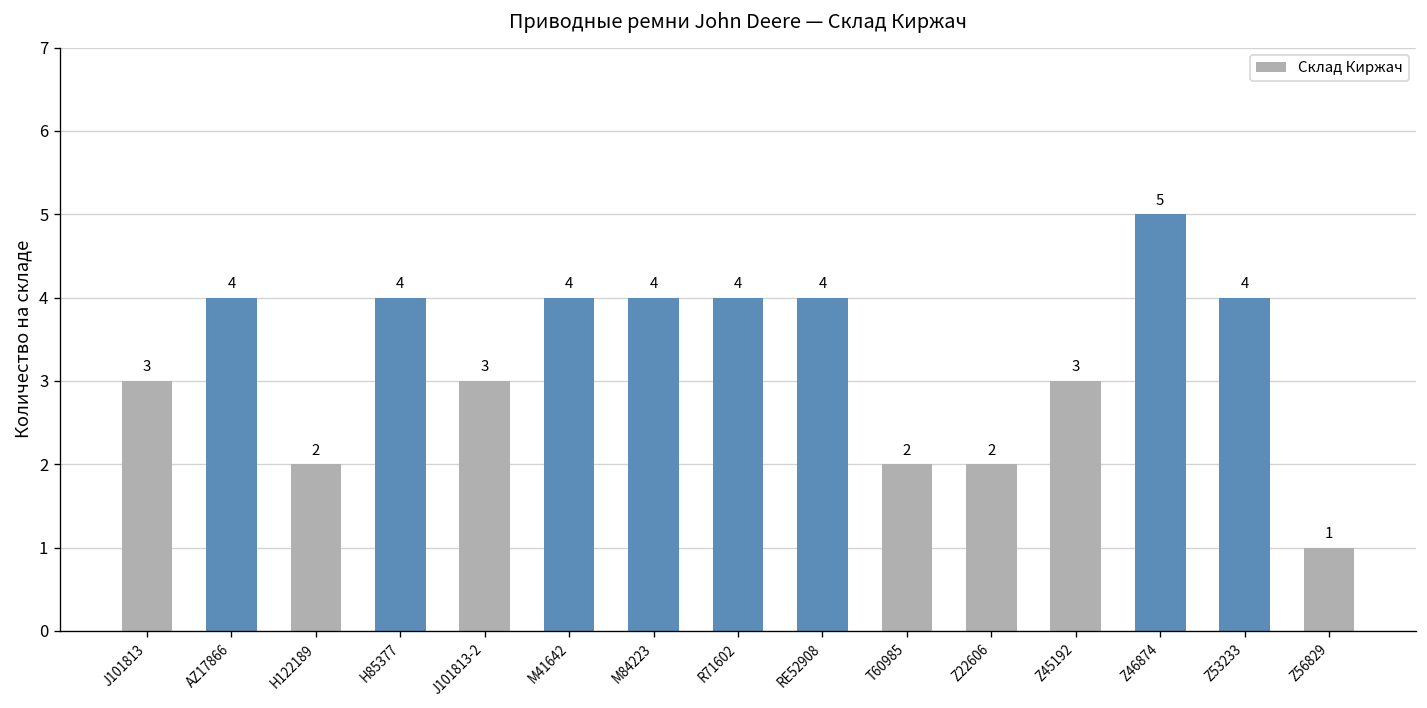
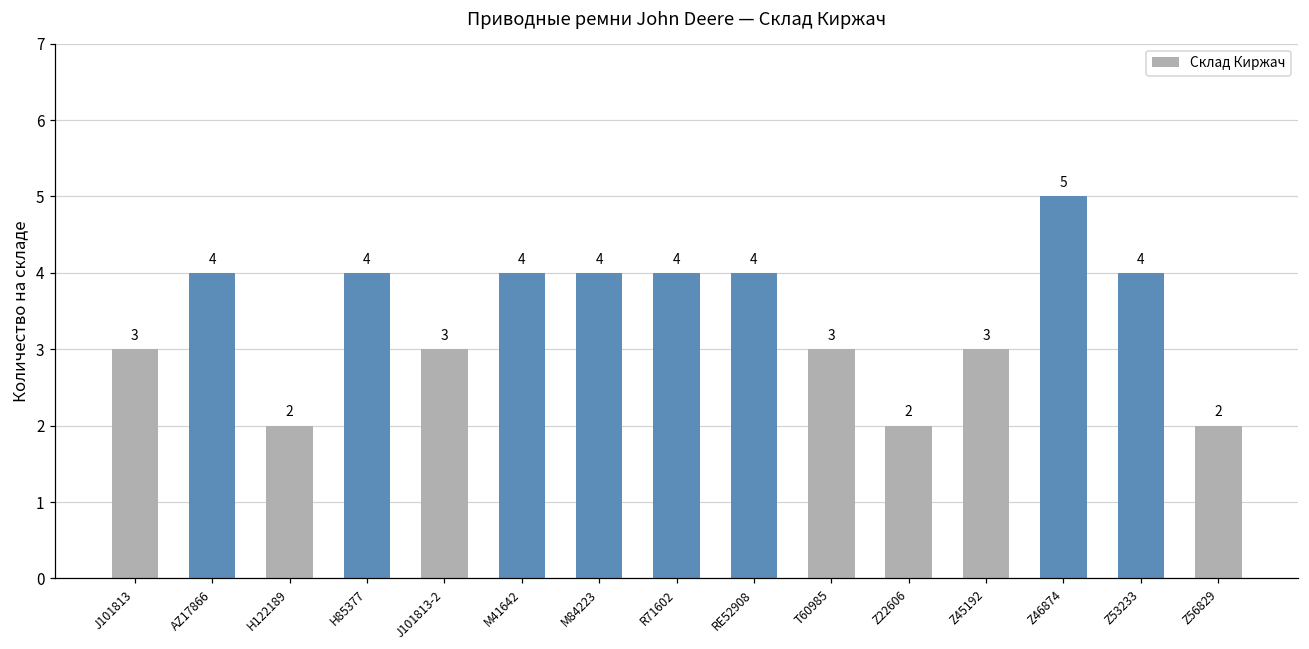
  {
    "J101813": 3,
    "AZ17866": 4,
    "H122189": 2,
    "H85377": 4,
    "J101813-2": 3,
    "M41642": 4,
    "M84223": 4,
    "R71602": 4,
    "RE52908": 4,
-   "T60985": 2,
+   "T60985": 3,
    "Z22606": 2,
    "Z45192": 3,
    "Z46874": 5,
    "Z53233": 4,
-   "Z56829": 1
+   "Z56829": 2
  }
